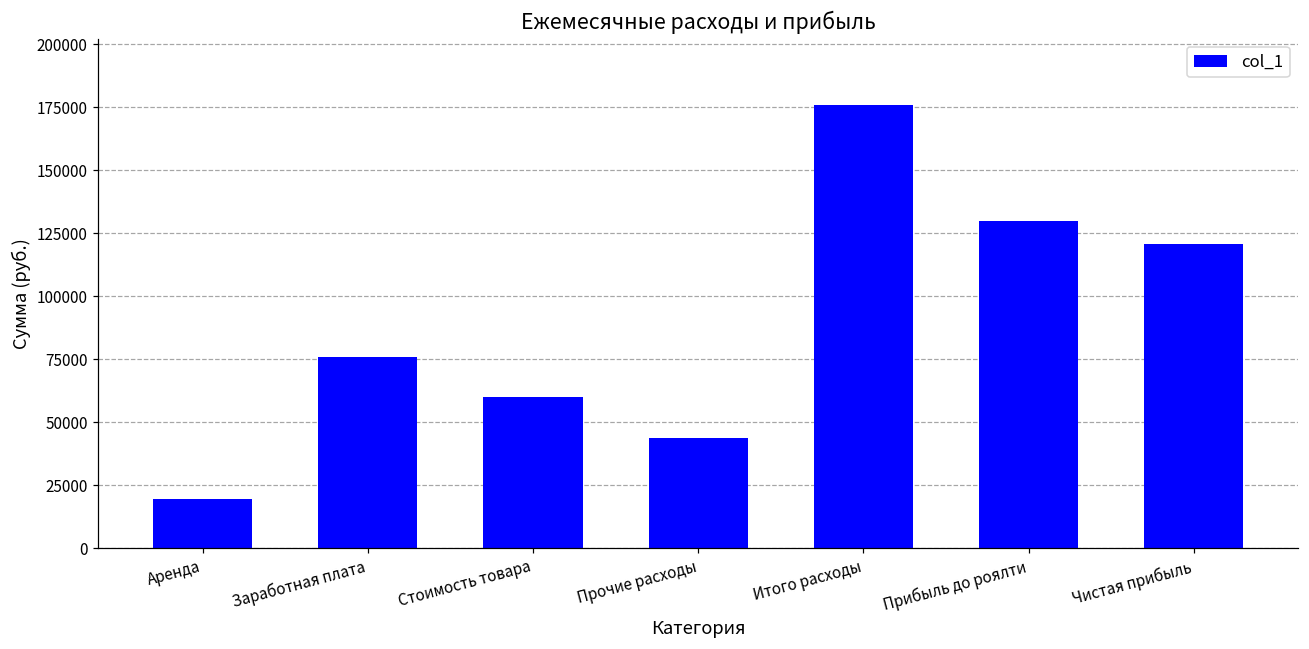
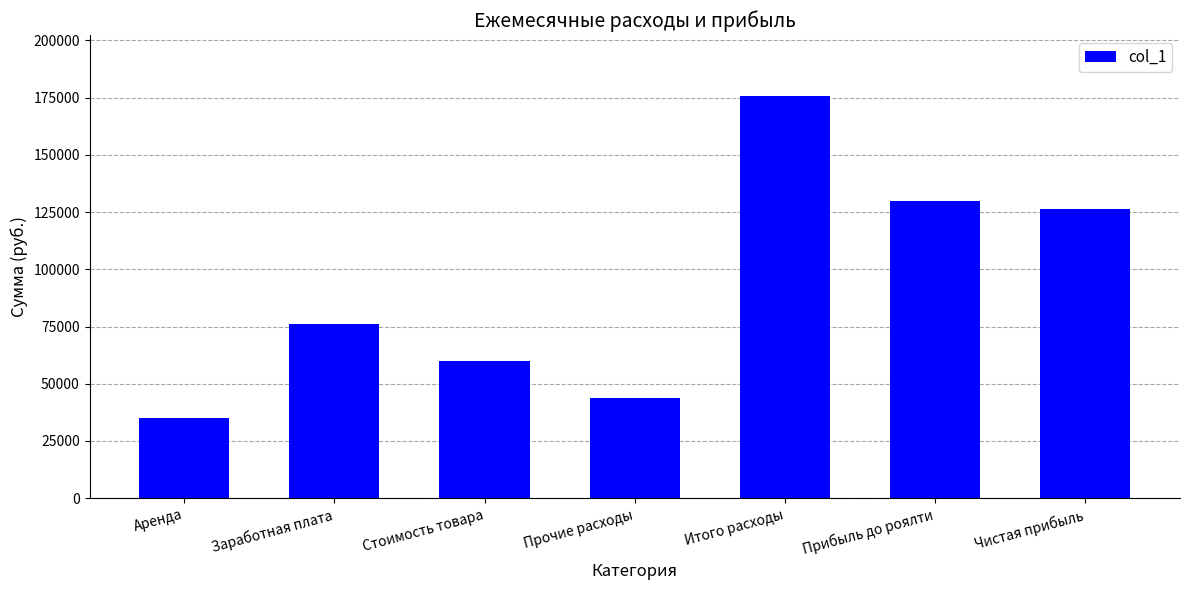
  {
-   "Аренда": 19000,
+   "Аренда": 35000,
    "Заработная плата": 76000,
    "Стоимость товара": 60000,
    "Прочие расходы": 44000,
    "Итого расходы": 176000,
    "Прибыль до роялти": 130000,
-   "Чистая прибыль": 121000
+   "Чистая прибыль": 126000
  }
